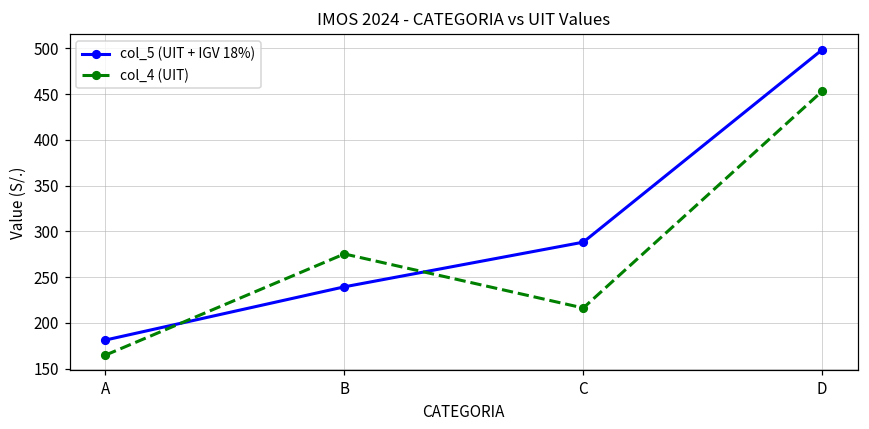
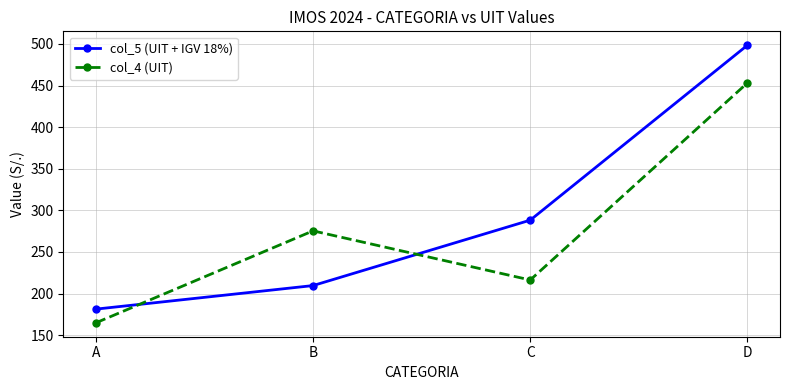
  {
    "col_5 (UIT + IGV 18%)": {
      "A": 180,
-     "B": 240,
+     "B": 210,
      "C": 290,
      "D": 500
    },
    "col_4 (UIT)": {
      "A": 160,
      "B": 280,
      "C": 220,
      "D": 450
    }
  }
